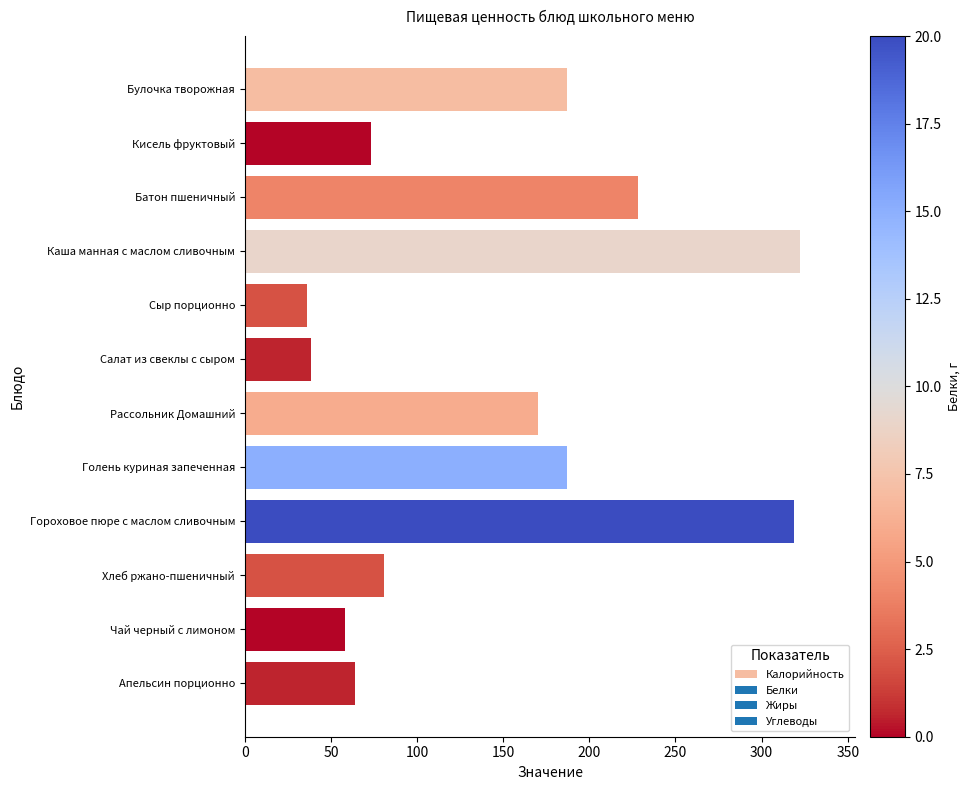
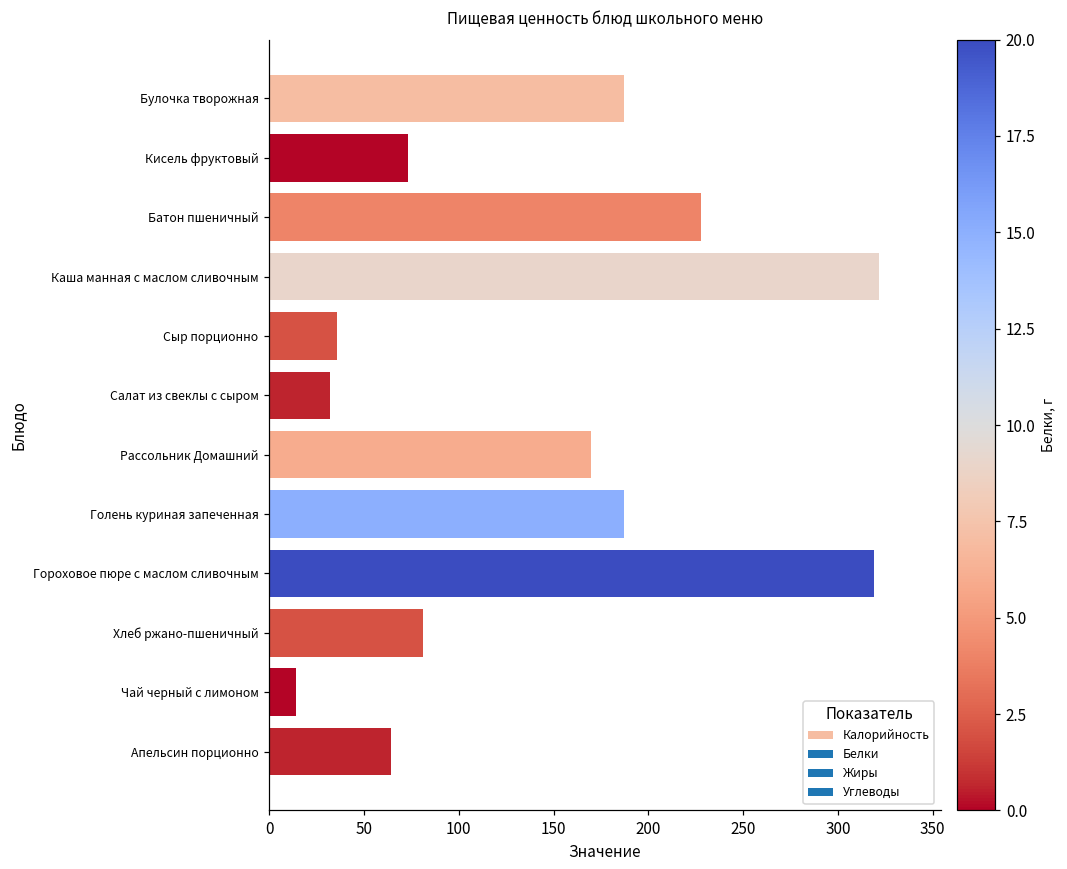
  {
    "Булочка творожная": 187,
    "Кисель фруктовый": 73,
    "Батон пшеничный": 228,
    "Каша манная с маслом сливочным": 322,
    "Сыр порционно": 36,
-   "Салат из свеклы с сыром": 39,
+   "Салат из свеклы с сыром": 32,
    "Рассольник Домашний": 170,
    "Голень куриная запеченная": 187,
    "Гороховое пюре с маслом сливочным": 319,
    "Хлеб ржано-пшеничный": 81,
-   "Чай черный с лимоном": 58,
+   "Чай черный с лимоном": 14,
    "Апельсин порционно": 64
  }
